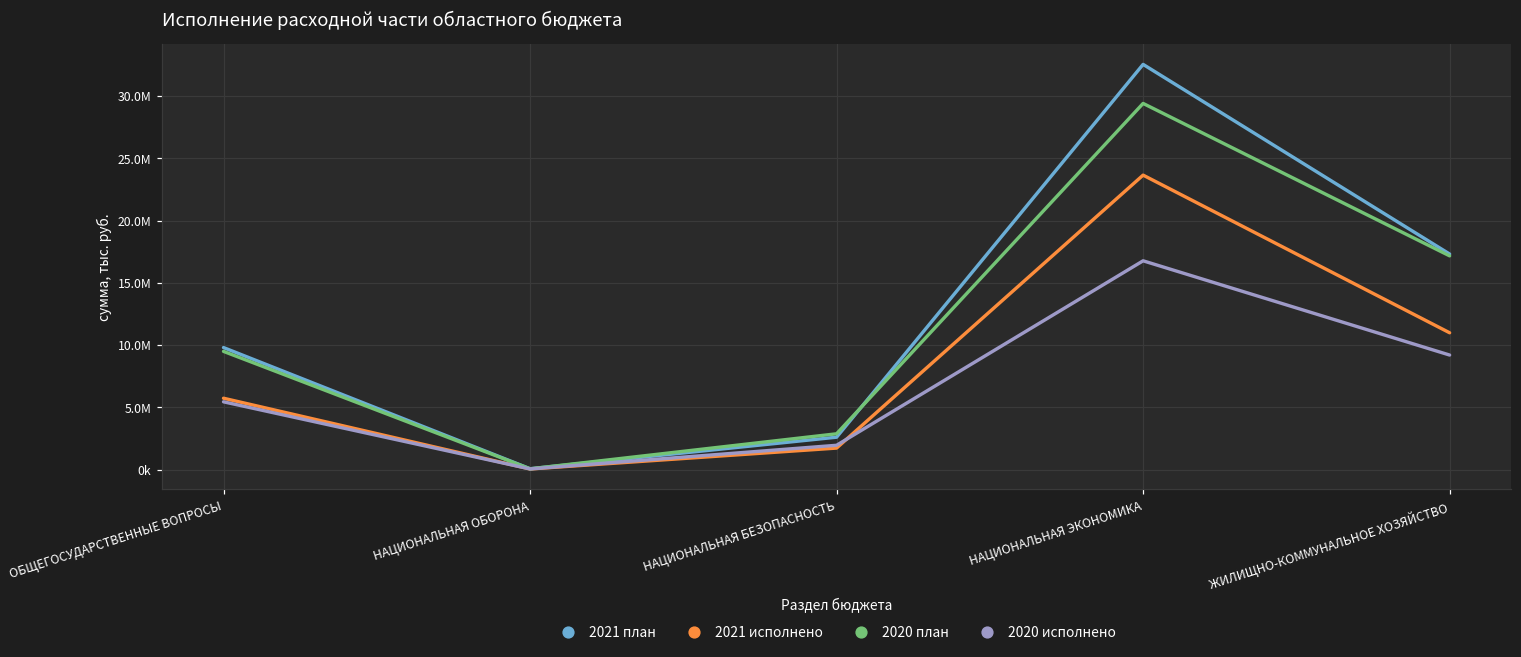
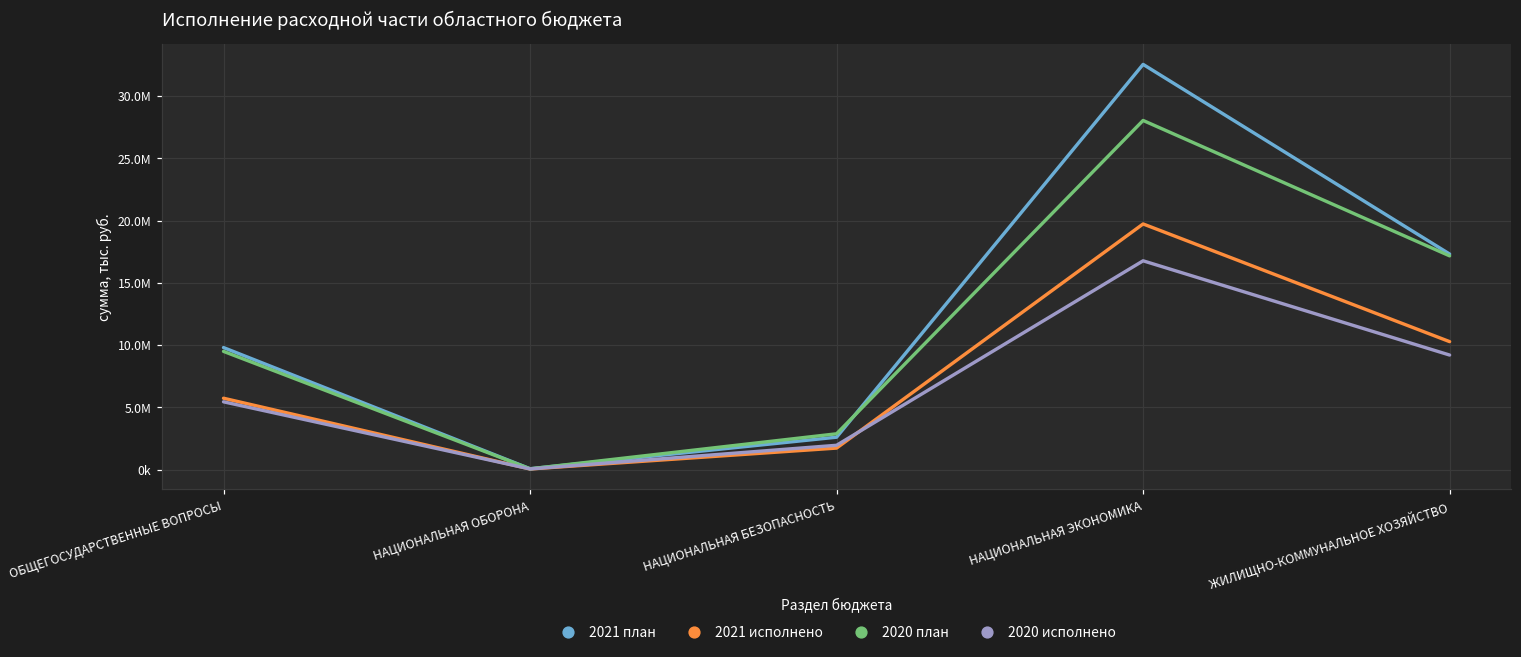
  {
    "2021 исполнено": {
      "ОБЩЕГОСУДАРСТВЕННЫЕ ВОПРОСЫ": 5700000,
-     "НАЦИОНАЛЬНАЯ ЭКОНОМИКА": 23700000,
-     "ЖИЛИЩНО-КОММУНАЛЬНОЕ ХОЗЯЙСТВО": 11000000
+     "НАЦИОНАЛЬНАЯ ЭКОНОМИКА": 19700000,
+     "ЖИЛИЩНО-КОММУНАЛЬНОЕ ХОЗЯЙСТВО": 10300000
    },
    "2020 план": {
      "ОБЩЕГОСУДАРСТВЕННЫЕ ВОПРОСЫ": 9500000,
      "НАЦИОНАЛЬНАЯ БЕЗОПАСНОСТЬ": 2900000,
-     "НАЦИОНАЛЬНАЯ ЭКОНОМИКА": 29400000
+     "НАЦИОНАЛЬНАЯ ЭКОНОМИКА": 28000000
    }
  }
